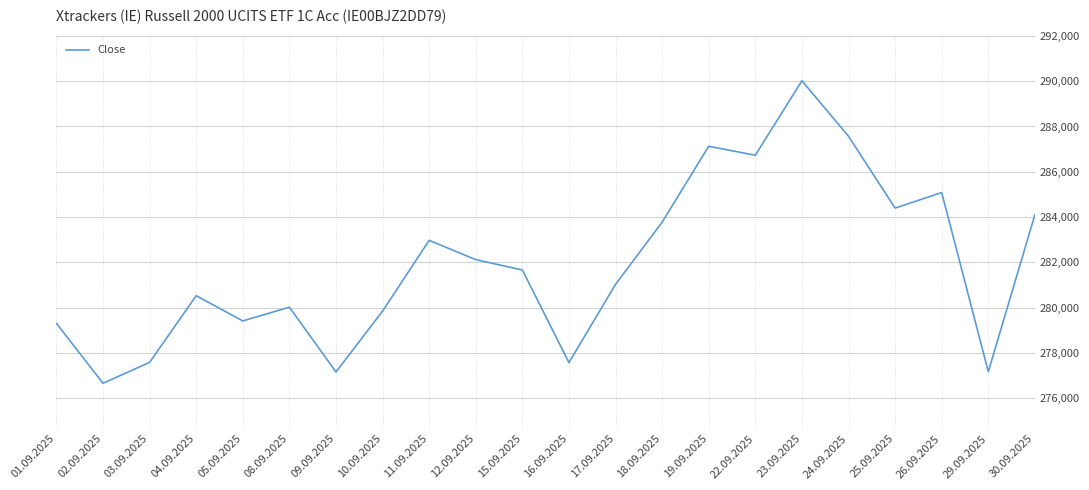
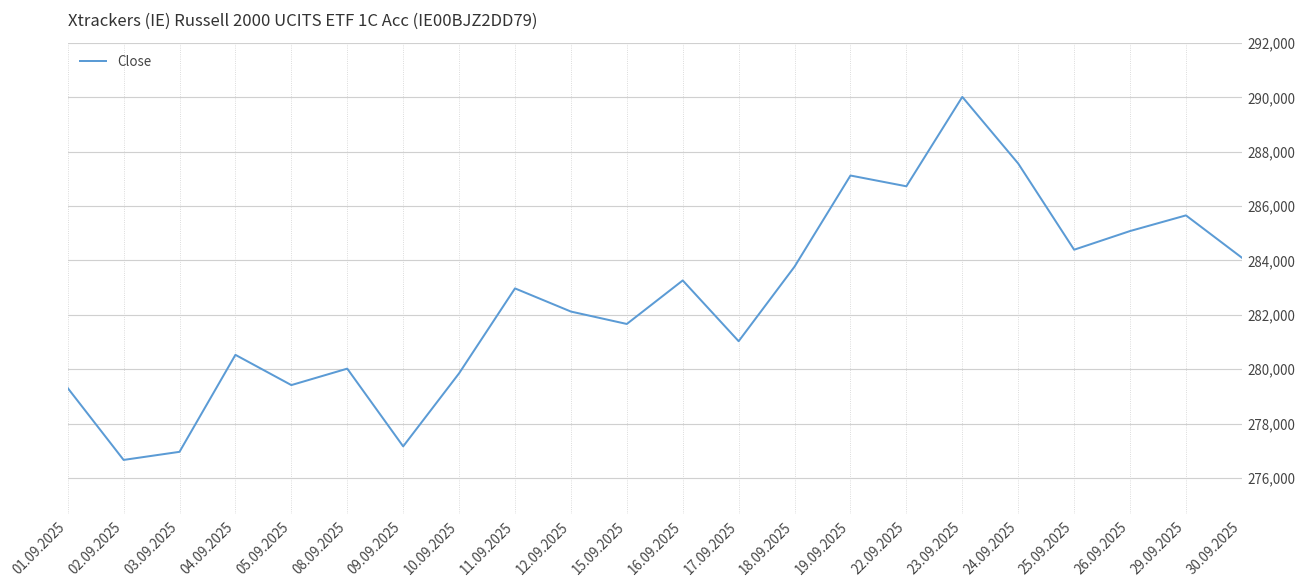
  {
    "01.09.2025": "279,300",
    "02.09.2025": "276,700",
-   "03.09.2025": "277,600",
+   "03.09.2025": "277,000",
    "04.09.2025": "280,500",
    "05.09.2025": "279,400",
    "08.09.2025": "280,000",
    "09.09.2025": "277,200",
    "10.09.2025": "279,800",
    "11.09.2025": "283,000",
    "12.09.2025": "282,100",
    "15.09.2025": "281,700",
-   "16.09.2025": "277,600",
+   "16.09.2025": "283,300",
    "17.09.2025": "281,000",
    "18.09.2025": "283,800",
    "19.09.2025": "287,100",
    "22.09.2025": "286,700",
    "23.09.2025": "290,000",
    "24.09.2025": "287,600",
    "25.09.2025": "284,400",
    "26.09.2025": "285,100",
-   "29.09.2025": "277,200",
+   "29.09.2025": "285,700",
    "30.09.2025": "284,100"
  }
